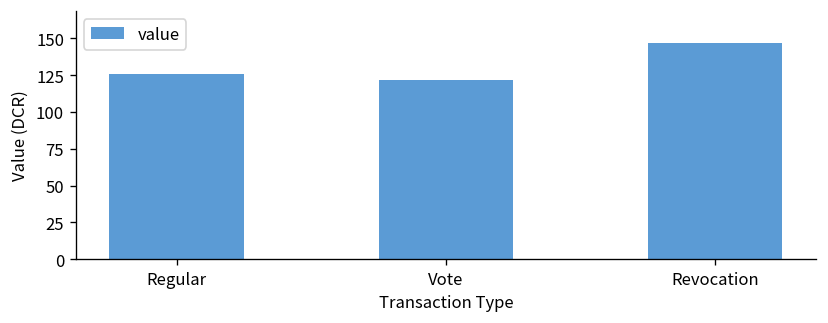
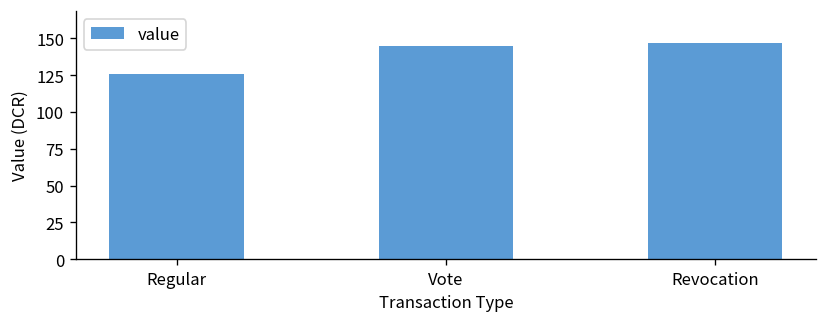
  {
    "Regular": 126,
-   "Vote": 122,
+   "Vote": 145,
    "Revocation": 147
  }
